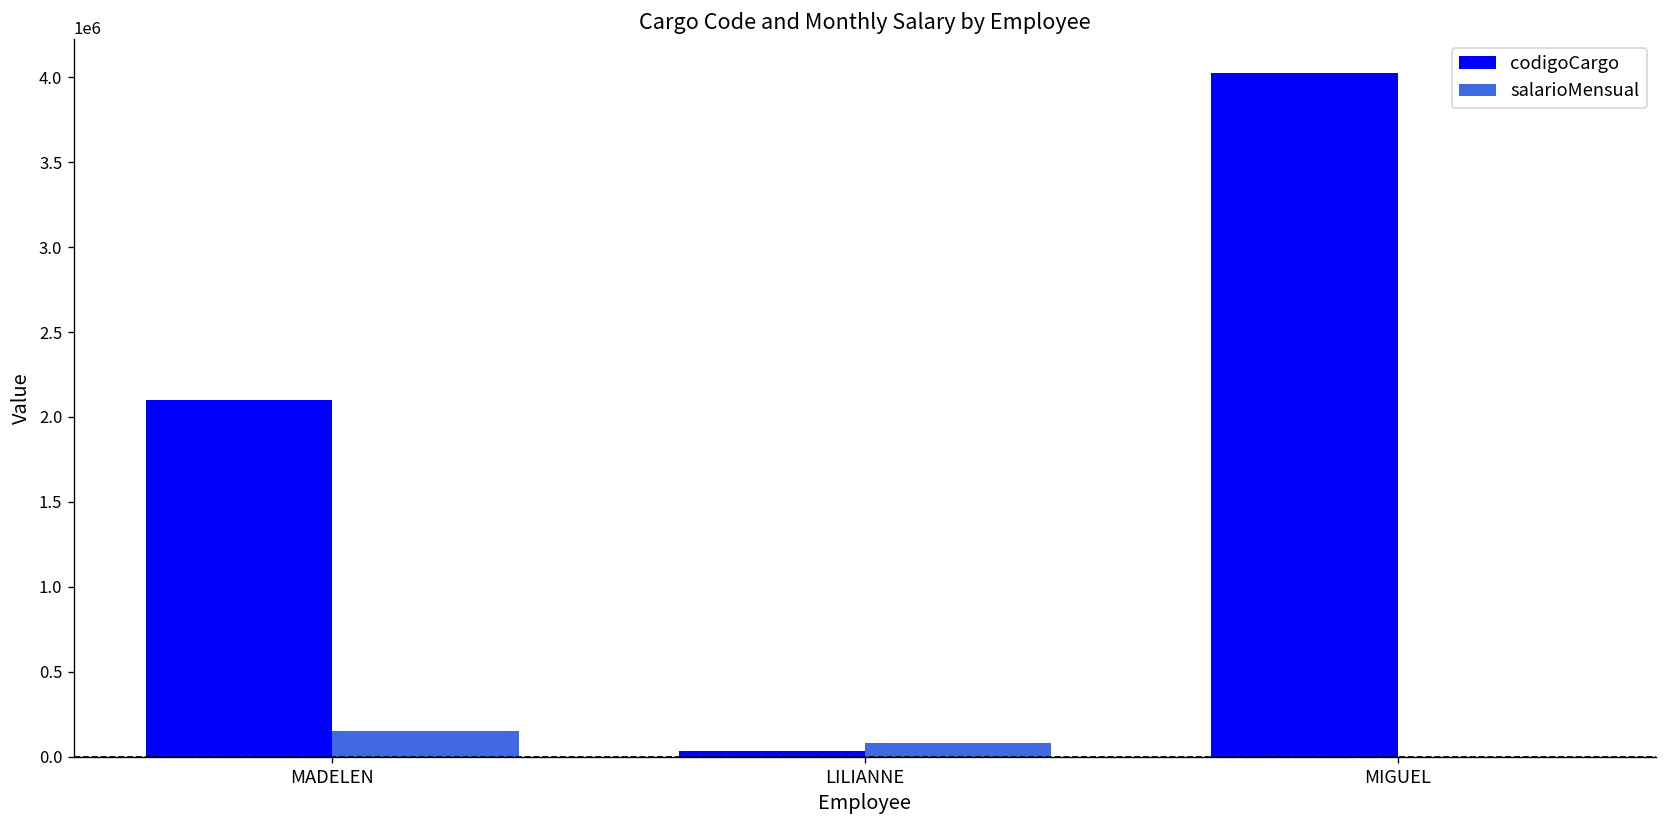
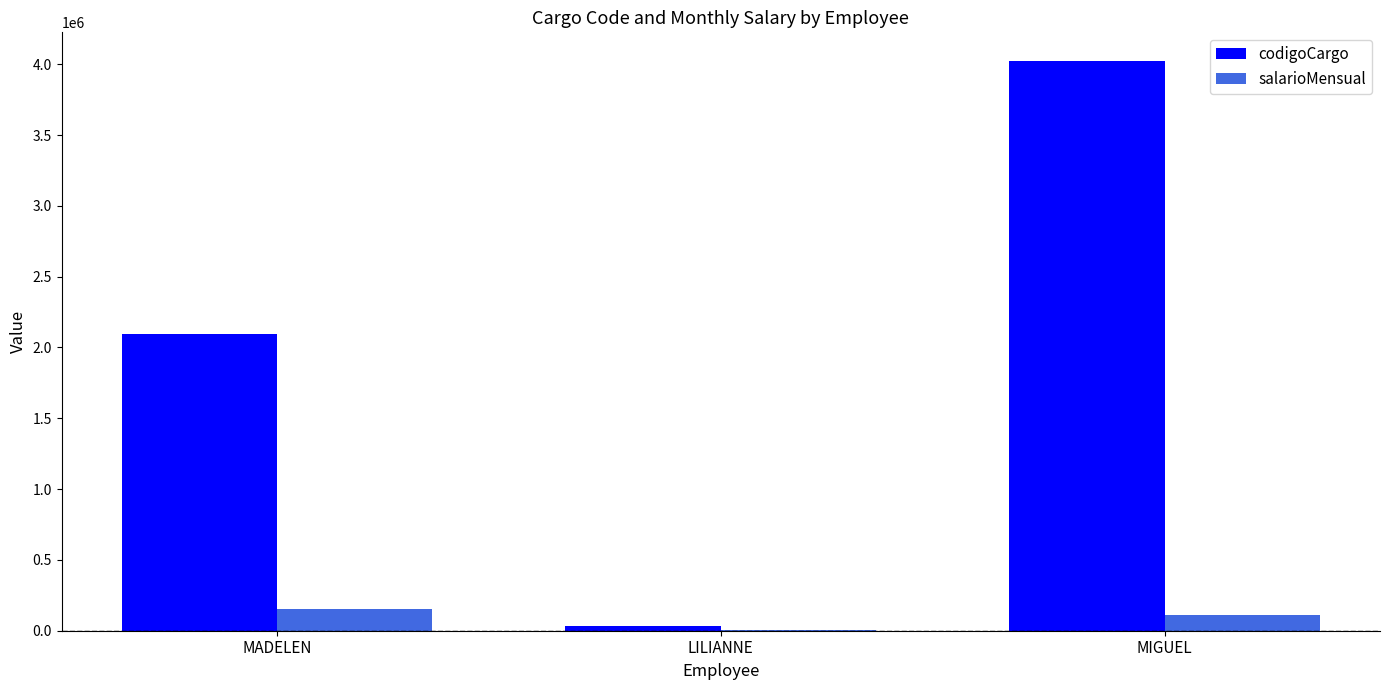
  {
    "codigoCargo": {
      "MADELEN": 2100000,
      "LILIANNE": 30000,
      "MIGUEL": 4020000
    },
    "salarioMensual": {
      "MADELEN": 150000,
-     "LILIANNE": 80000,
-     "MIGUEL": 0
+     "LILIANNE": 0,
+     "MIGUEL": 110000
    }
  }
